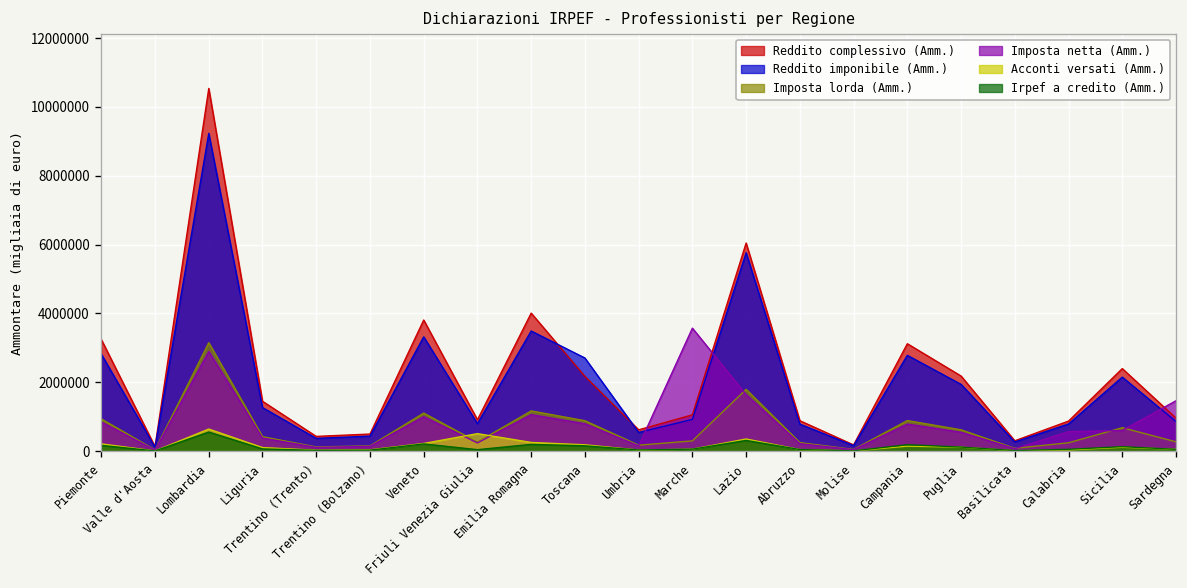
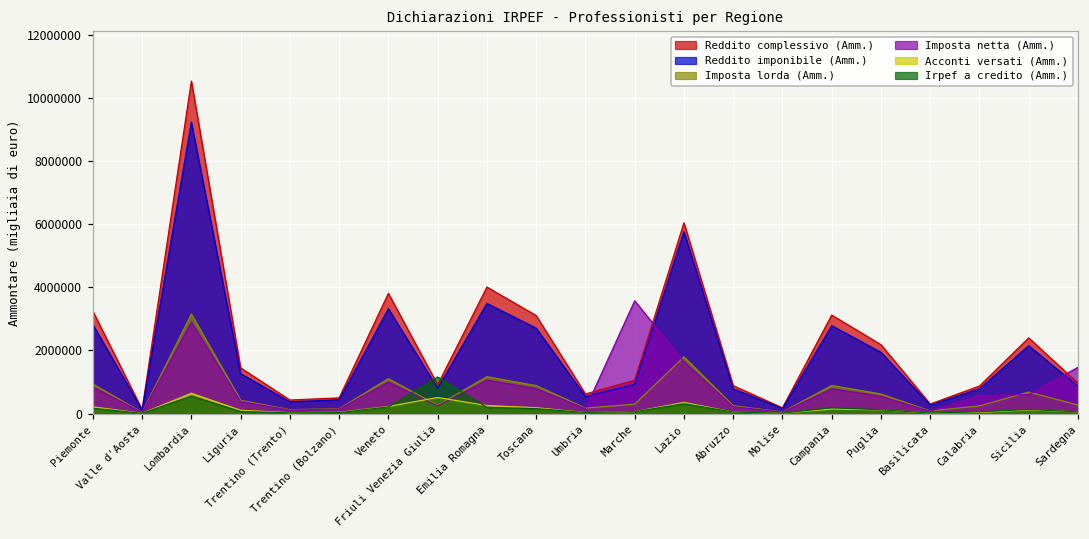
  {
    "Reddito complessivo (Amm.)": {
      "Piemonte": 3200000,
      "Lombardia": 10500000,
      "Liguria": 1400000,
      "Veneto": 3800000,
      "Friuli Venezia Giulia": 900000,
      "Emilia Romagna": 4000000,
-     "Toscana": 2200000,
+     "Toscana": 3100000,
      "Marche": 1100000,
      "Lazio": 6000000,
      "Abruzzo": 900000,
      "Campania": 3100000,
      "Puglia": 2200000,
      "Sicilia": 2400000,
      "Sardegna": 1000000
    },
    "Reddito imponibile (Amm.)": {
      "Piemonte": 2800000,
      "Lombardia": 9200000,
      "Liguria": 1300000,
      "Veneto": 3300000,
      "Friuli Venezia Giulia": 800000,
      "Emilia Romagna": 3500000,
      "Toscana": 2700000,
      "Marche": 900000,
      "Lazio": 5800000,
      "Abruzzo": 800000,
      "Campania": 2800000,
      "Puglia": 1900000,
      "Sicilia": 2200000,
      "Sardegna": 900000
    },
    "Imposta lorda (Amm.)": {
      "Piemonte": 900000,
      "Lombardia": 3200000,
      "Veneto": 1100000,
      "Emilia Romagna": 1200000,
      "Toscana": 900000,
      "Marche": 300000,
      "Lazio": 1800000,
      "Campania": 900000,
      "Calabria": 200000,
      "Sardegna": 300000
    },
    "Imposta netta (Amm.)": {
      "Piemonte": 800000,
      "Lombardia": 2900000,
      "Veneto": 1000000,
      "Emilia Romagna": 1100000,
      "Toscana": 800000,
      "Marche": 3600000,
      "Lazio": 1600000,
      "Campania": 800000,
      "Calabria": 600000,
      "Sardegna": 1500000
    },
    "Acconti versati (Amm.)": {
      "Lombardia": 600000,
      "Friuli Venezia Giulia": 500000
    },
    "Irpef a credito (Amm.)": {
      "Lombardia": 600000,
-     "Friuli Venezia Giulia": 0
+     "Friuli Venezia Giulia": 1200000
    }
  }
